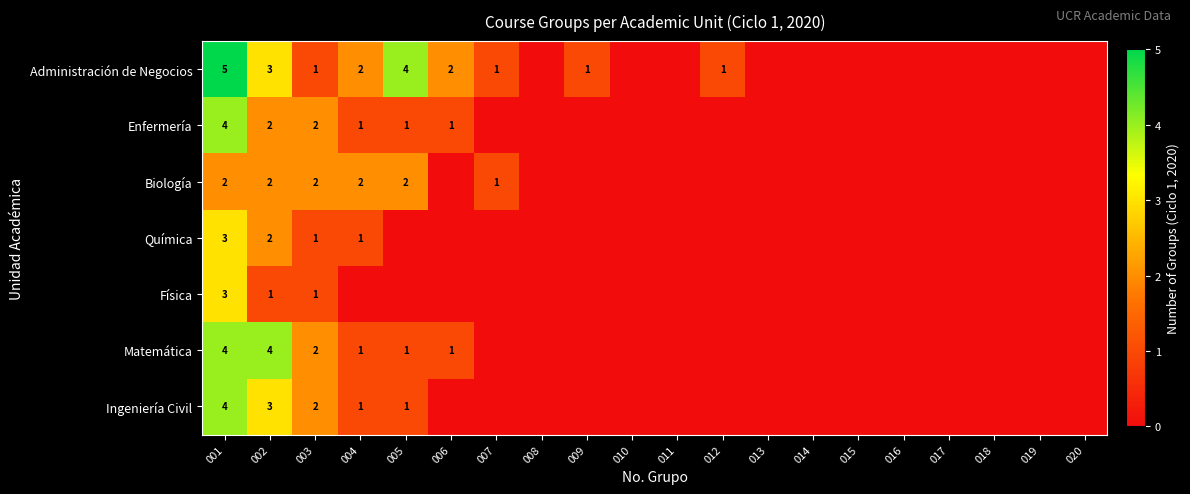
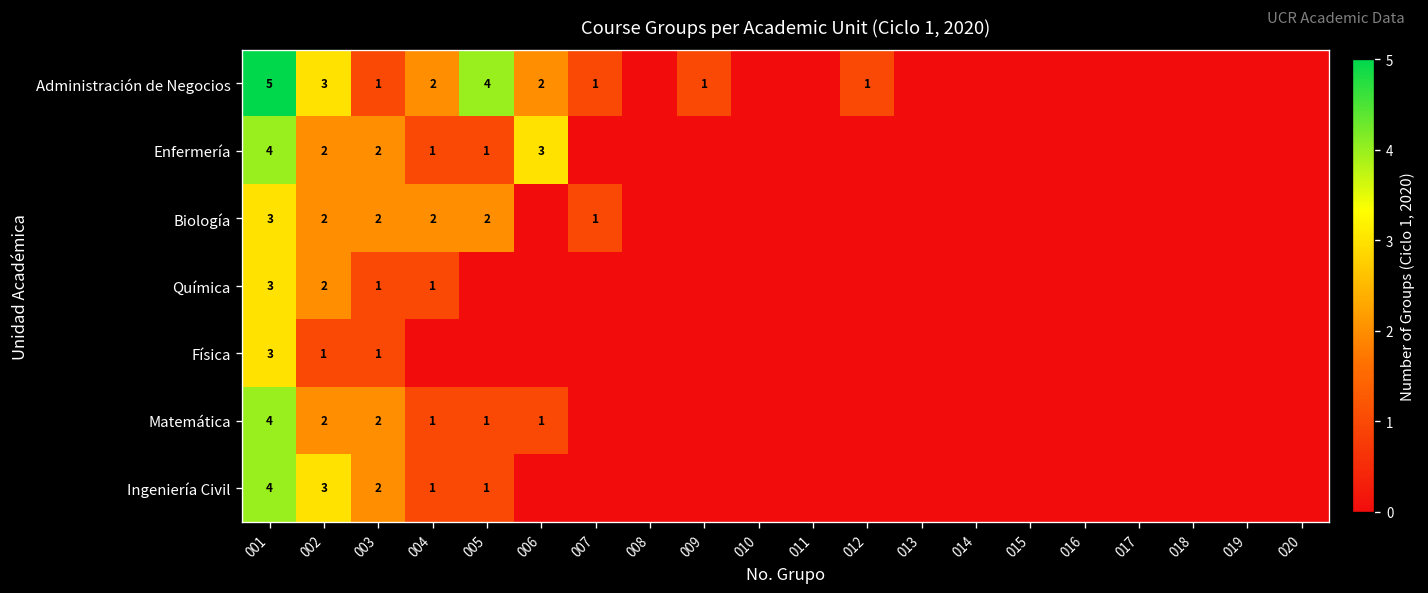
  {
    "Administración de Negocios": {
      "001": 5,
      "002": 3,
      "003": 1,
      "004": 2,
      "005": 4,
      "006": 2,
      "007": 1,
      "009": 1,
      "012": 1
    },
    "Enfermería": {
      "001": 4,
      "002": 2,
      "003": 2,
      "004": 1,
      "005": 1,
-     "006": 1
+     "006": 3
    },
    "Biología": {
-     "001": 2,
+     "001": 3,
      "002": 2,
      "003": 2,
      "004": 2,
      "005": 2,
      "007": 1
    },
    "Química": {
      "001": 3,
      "002": 2,
      "003": 1,
      "004": 1
    },
    "Física": {
      "001": 3,
      "002": 1,
      "003": 1
    },
    "Matemática": {
      "001": 4,
-     "002": 4,
+     "002": 2,
      "003": 2,
      "004": 1,
      "005": 1,
      "006": 1
    },
    "Ingeniería Civil": {
      "001": 4,
      "002": 3,
      "003": 2,
      "004": 1,
      "005": 1
    }
  }
